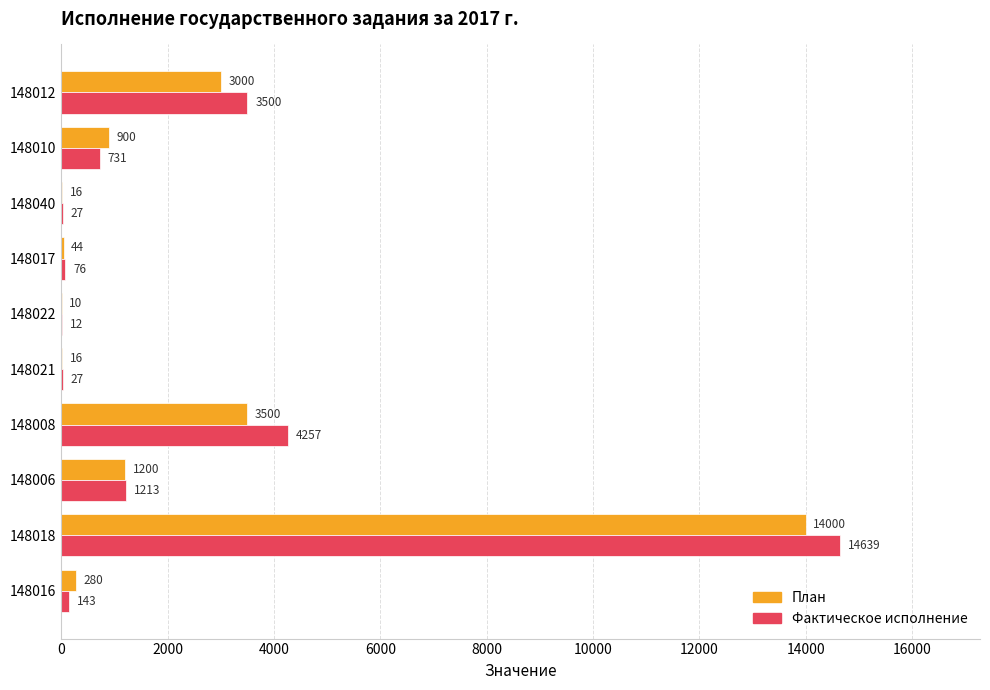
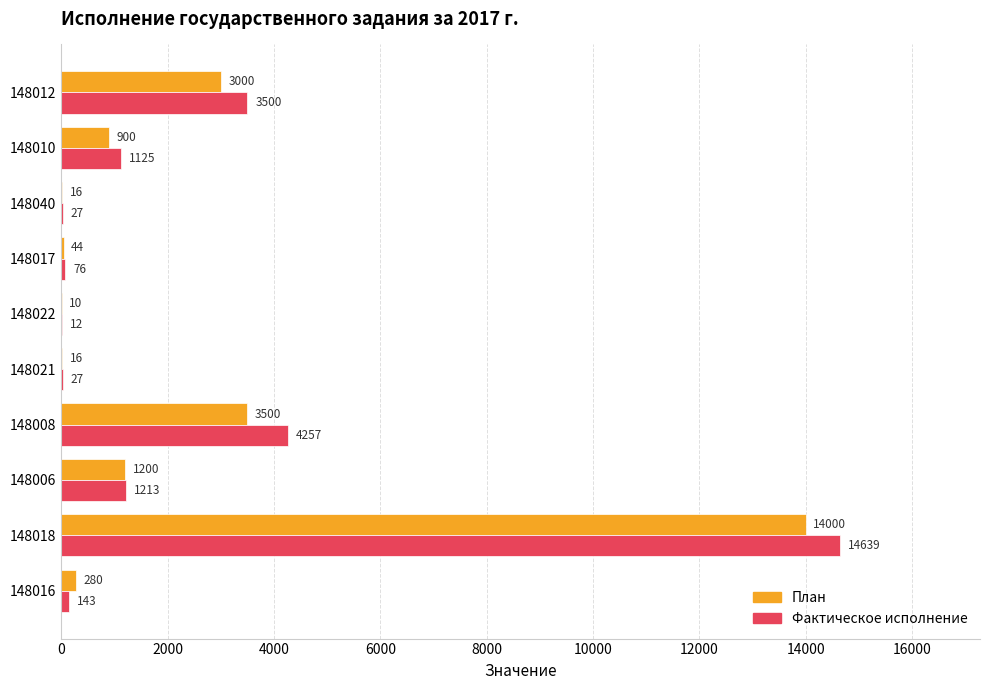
  {
    "План": {
      "148012": 3000,
      "148010": 900,
      "148040": 16,
      "148017": 44,
      "148022": 10,
      "148021": 16,
      "148008": 3500,
      "148006": 1200,
      "148018": 14000,
      "148016": 280
    },
    "Фактическое исполнение": {
      "148012": 3500,
-     "148010": 731,
+     "148010": 1125,
      "148040": 27,
      "148017": 76,
      "148022": 12,
      "148021": 27,
      "148008": 4257,
      "148006": 1213,
      "148018": 14639,
      "148016": 143
    }
  }
